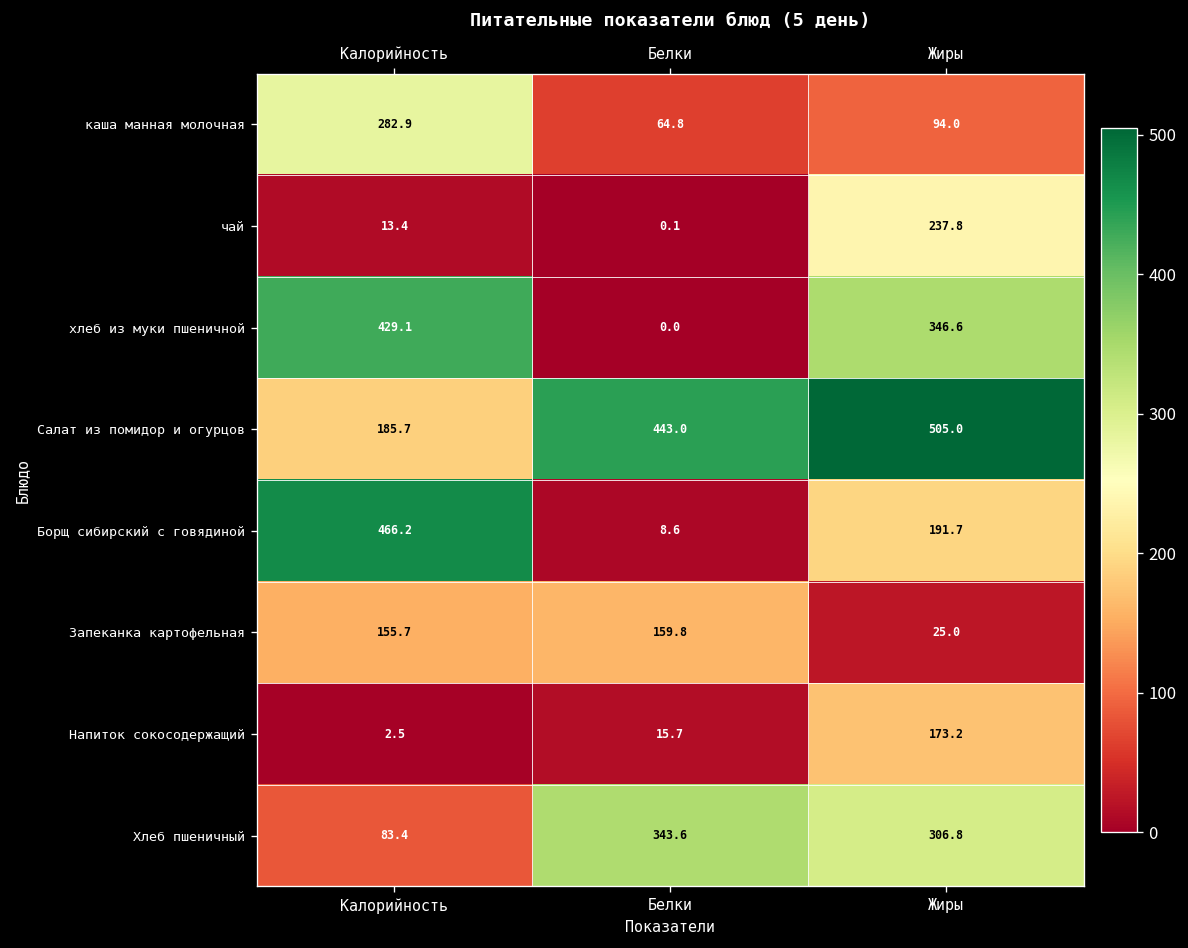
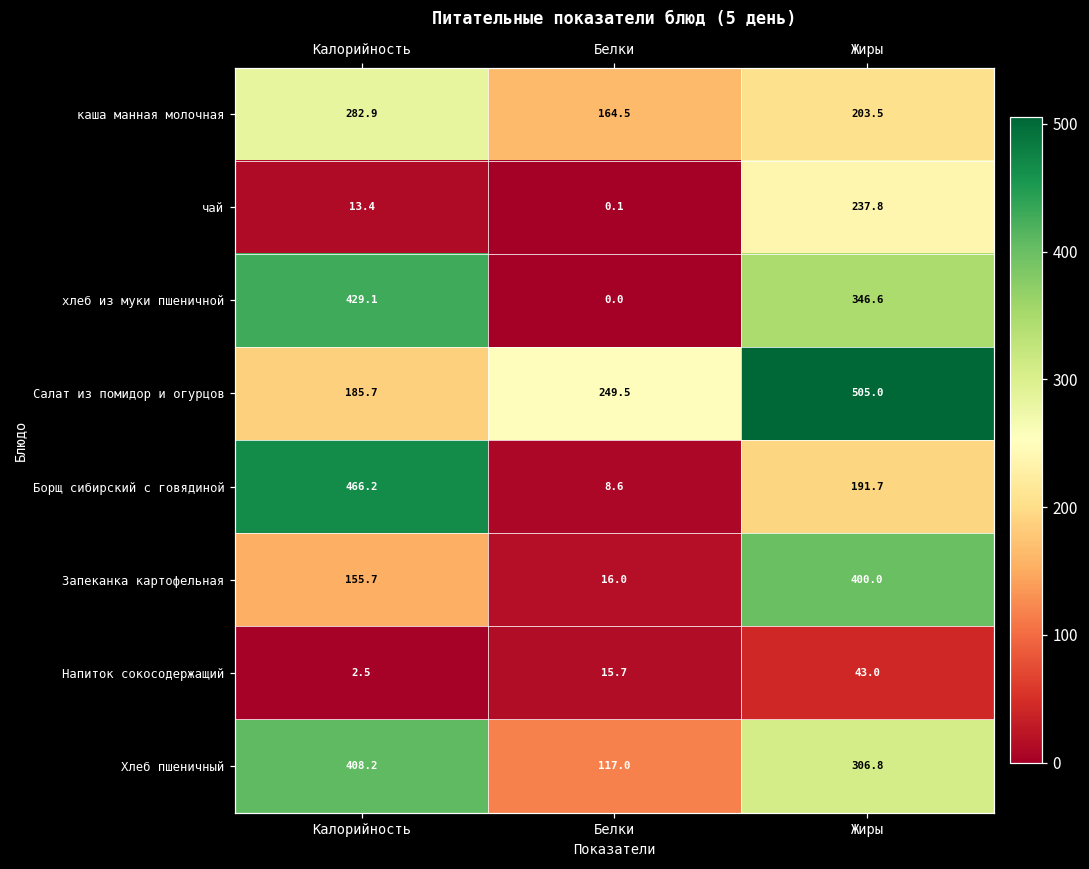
  {
    "каша манная молочная": {
      "Калорийность": 282.9,
-     "Белки": 64.8,
-     "Жиры": 94.0
+     "Белки": 164.5,
+     "Жиры": 203.5
    },
    "чай": {
      "Калорийность": 13.4,
      "Белки": 0.1,
      "Жиры": 237.8
    },
    "хлеб из муки пшеничной": {
      "Калорийность": 429.1,
      "Белки": 0.0,
      "Жиры": 346.6
    },
    "Салат из помидор и огурцов": {
      "Калорийность": 185.7,
-     "Белки": 443.0,
+     "Белки": 249.5,
      "Жиры": 505.0
    },
    "Борщ сибирский с говядиной": {
      "Калорийность": 466.2,
      "Белки": 8.6,
      "Жиры": 191.7
    },
    "Запеканка картофельная": {
      "Калорийность": 155.7,
-     "Белки": 159.8,
-     "Жиры": 25.0
+     "Белки": 16.0,
+     "Жиры": 400.0
    },
    "Напиток сокосодержащий": {
      "Калорийность": 2.5,
      "Белки": 15.7,
-     "Жиры": 173.2
+     "Жиры": 43.0
    },
    "Хлеб пшеничный": {
-     "Калорийность": 83.4,
-     "Белки": 343.6,
+     "Калорийность": 408.2,
+     "Белки": 117.0,
      "Жиры": 306.8
    }
  }
